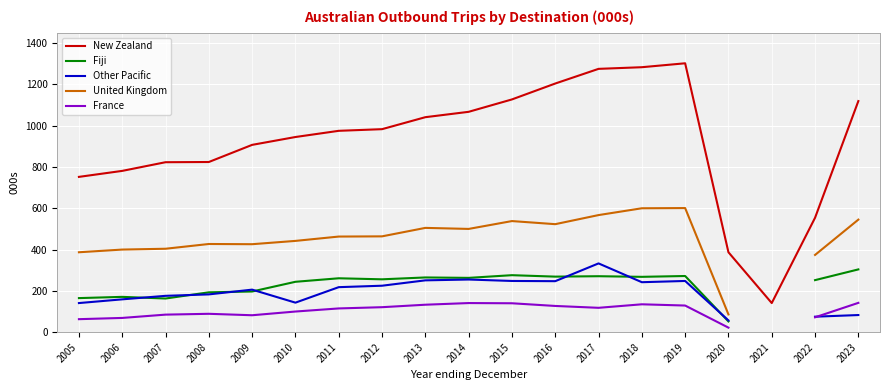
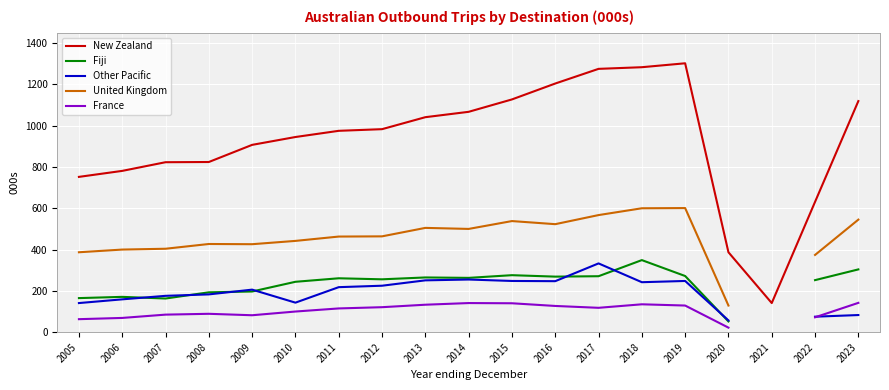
  {
    "New Zealand": {
      "2005": 750,
      "2006": 780,
      "2007": 820,
      "2008": 820,
      "2009": 910,
      "2010": 950,
      "2011": 980,
      "2012": 980,
      "2013": 1040,
      "2014": 1070,
      "2015": 1130,
      "2016": 1200,
      "2017": 1280,
      "2018": 1280,
      "2019": 1300,
      "2020": 390,
      "2021": 140,
-     "2022": 550,
+     "2022": 630,
      "2023": 1120
    },
    "Fiji": {
      "2005": 170,
      "2007": 160,
      "2010": 240,
      "2011": 260,
      "2012": 260,
      "2013": 270,
      "2015": 280,
      "2016": 270,
      "2017": 270,
-     "2018": 270,
+     "2018": 350,
      "2019": 270,
      "2022": 250,
      "2023": 300
    },
    "Other Pacific": {
      "2005": 140,
      "2007": 180,
      "2010": 140,
      "2011": 220,
      "2012": 230,
      "2013": 250,
      "2015": 250,
      "2016": 250,
      "2017": 330,
      "2018": 240,
      "2019": 250,
      "2023": 80
    },
    "United Kingdom": {
      "2005": 390,
      "2006": 400,
      "2007": 400,
      "2008": 430,
      "2009": 430,
      "2010": 440,
      "2011": 460,
      "2012": 460,
      "2013": 510,
      "2014": 500,
      "2015": 540,
      "2016": 520,
      "2017": 570,
      "2018": 600,
      "2019": 600,
-     "2020": 90,
+     "2020": 130,
      "2022": 370,
      "2023": 550
    },
    "France": {
      "2005": 60,
      "2006": 70,
      "2007": 90,
      "2008": 90,
      "2009": 80,
      "2010": 100,
      "2011": 120,
      "2012": 120,
      "2013": 130,
      "2014": 140,
      "2015": 140,
      "2016": 130,
      "2017": 120,
      "2018": 140,
      "2019": 130,
      "2020": 20,
      "2023": 140
    }
  }
